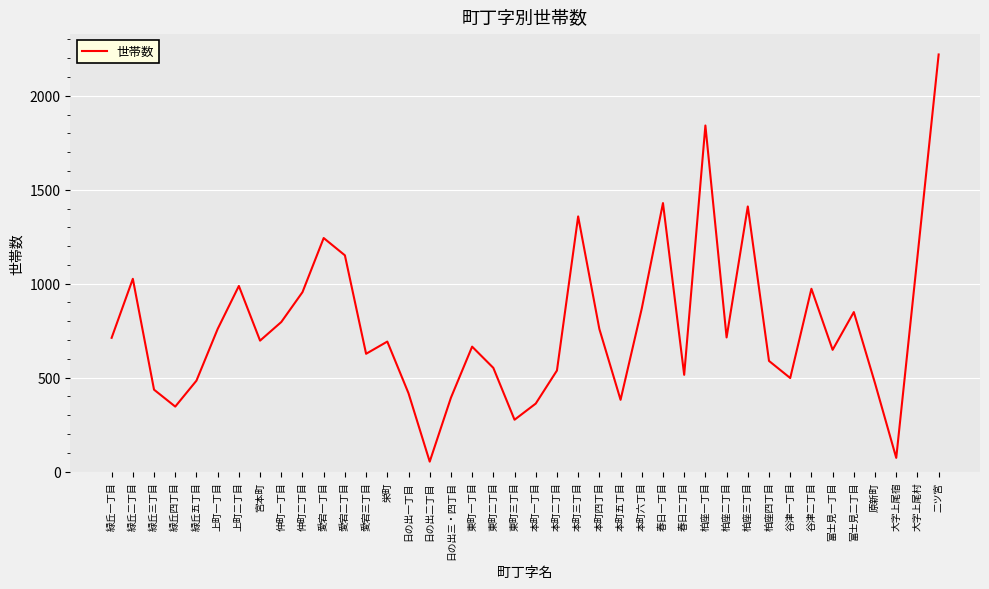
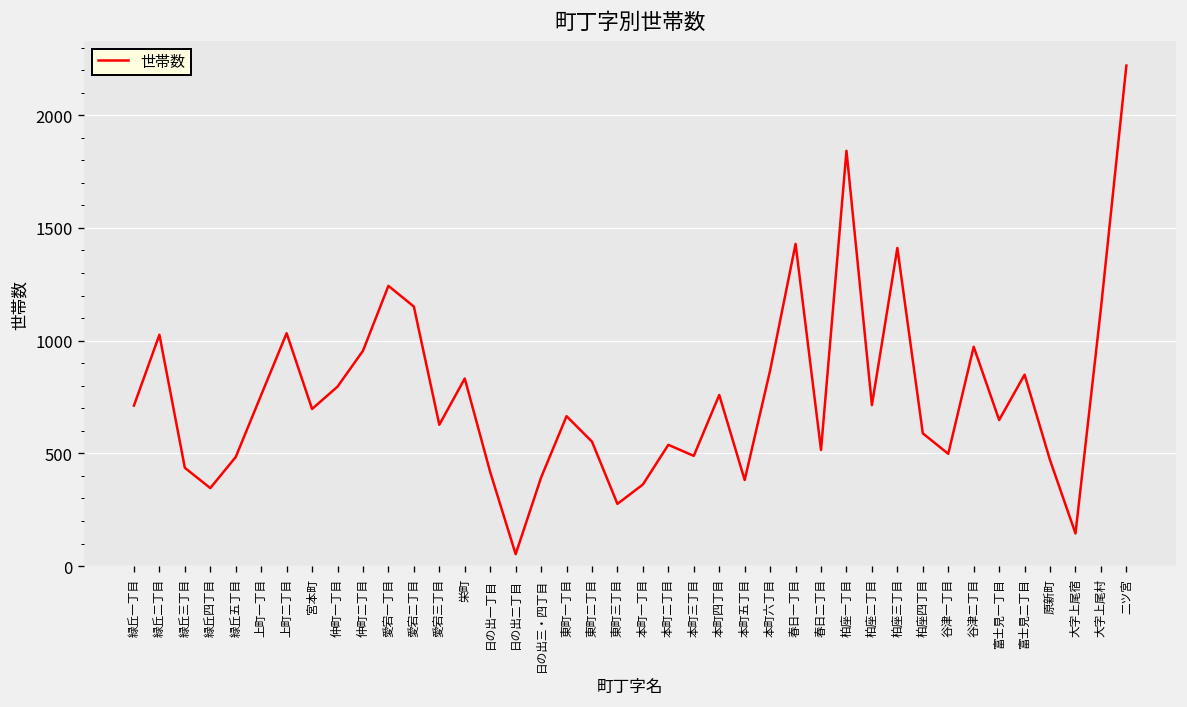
  {
    "緑丘一丁目": 710,
    "緑丘二丁目": 1030,
    "緑丘三丁目": 440,
    "緑丘四丁目": 350,
    "緑丘五丁目": 480,
    "上町一丁目": 760,
-   "上町二丁目": 990,
+   "上町二丁目": 1030,
    "宮本町": 700,
    "仲町一丁目": 800,
    "仲町二丁目": 960,
    "愛宕一丁目": 1240,
    "愛宕二丁目": 1150,
    "愛宕三丁目": 630,
-   "栄町": 690,
+   "栄町": 830,
    "日の出一丁目": 420,
    "日の出二丁目": 50,
    "日の出三・四丁目": 390,
    "東町一丁目": 670,
    "東町二丁目": 550,
    "東町三丁目": 280,
    "本町一丁目": 360,
    "本町二丁目": 540,
-   "本町三丁目": 1360,
+   "本町三丁目": 490,
    "本町四丁目": 760,
    "本町五丁目": 380,
    "本町六丁目": 870,
    "春日一丁目": 1430,
    "春日二丁目": 520,
    "柏座一丁目": 1840,
    "柏座二丁目": 710,
    "柏座三丁目": 1410,
    "柏座四丁目": 590,
    "谷津一丁目": 500,
    "谷津二丁目": 970,
    "富士見一丁目": 650,
    "富士見二丁目": 850,
    "原新町": 470,
-   "大字上尾宿": 70,
+   "大字上尾宿": 150,
    "大字上尾村": 1140,
    "二ツ宮": 2220
  }
